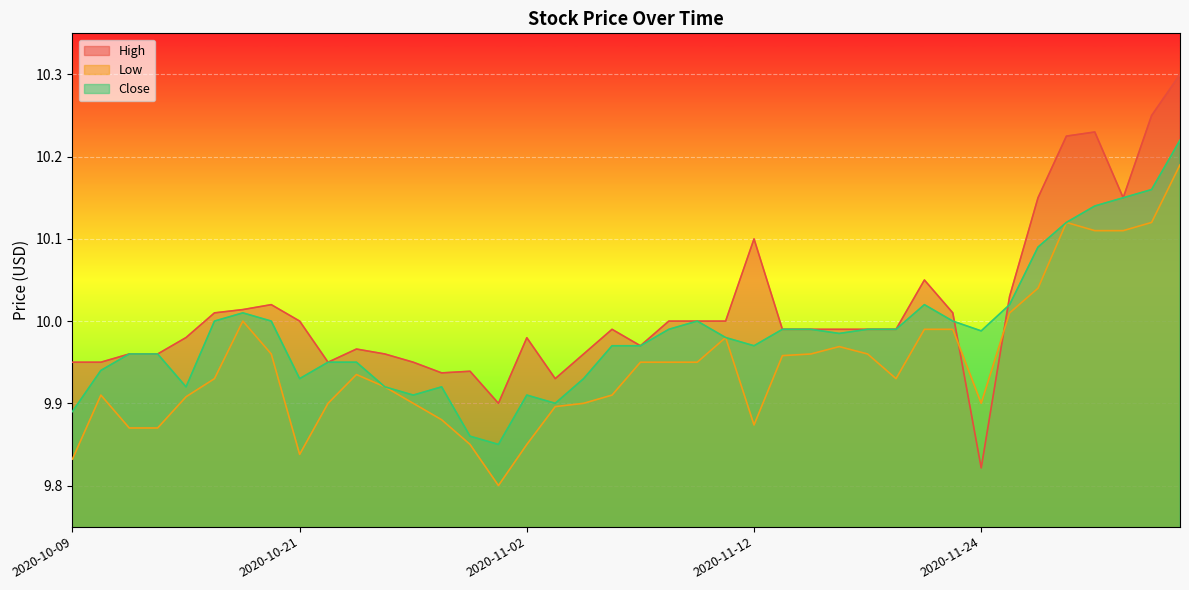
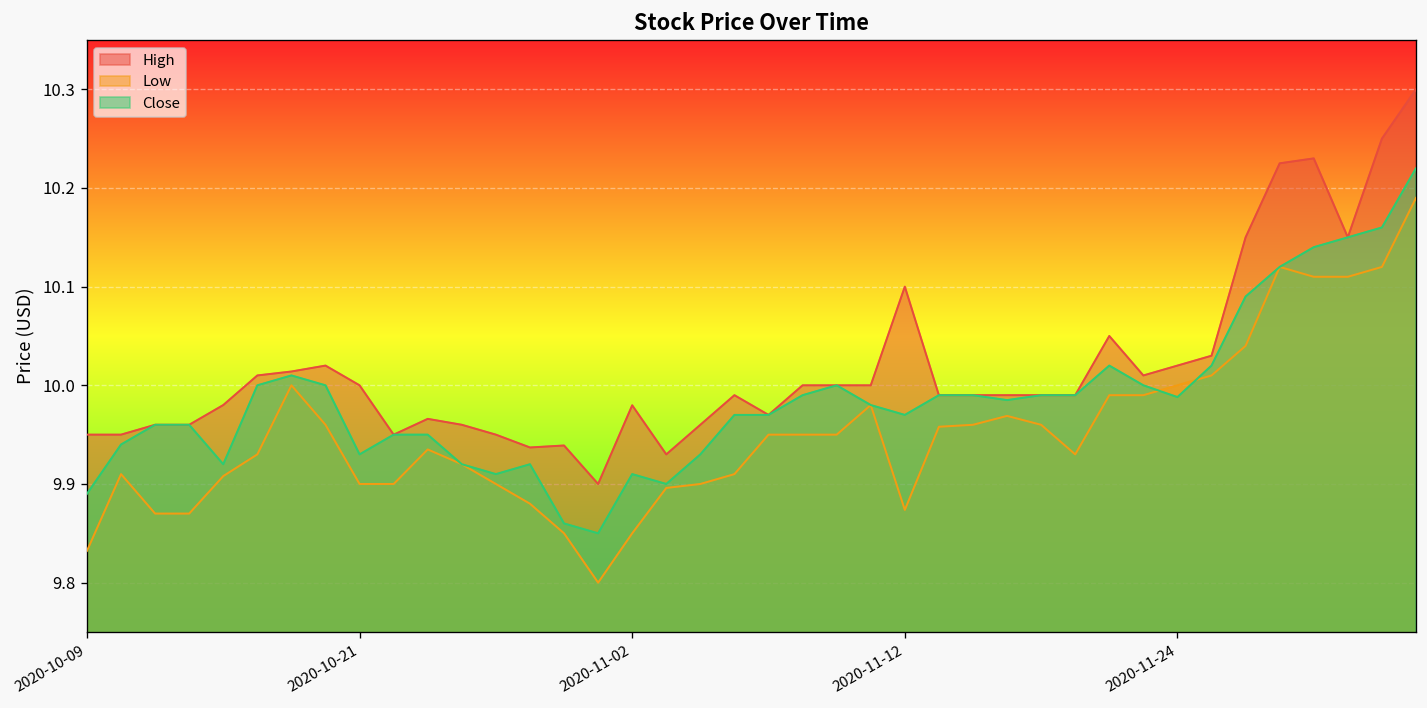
  {
    "High": {
      "2020-10-09": 9.95,
      "2020-10-21": 10.00,
      "2020-11-02": 9.98,
      "2020-11-12": 10.10,
-     "2020-11-24": 9.82
+     "2020-11-24": 10.02
    },
    "Low": {
      "2020-10-09": 9.83,
-     "2020-10-21": 9.84,
+     "2020-10-21": 9.90,
      "2020-11-02": 9.85,
      "2020-11-12": 9.87,
-     "2020-11-24": 9.9
+     "2020-11-24": 10.0
    },
    "Close": {
      "2020-10-09": 9.89,
      "2020-10-21": 9.93,
      "2020-11-02": 9.91,
      "2020-11-12": 9.97,
      "2020-11-24": 9.99
    }
  }
